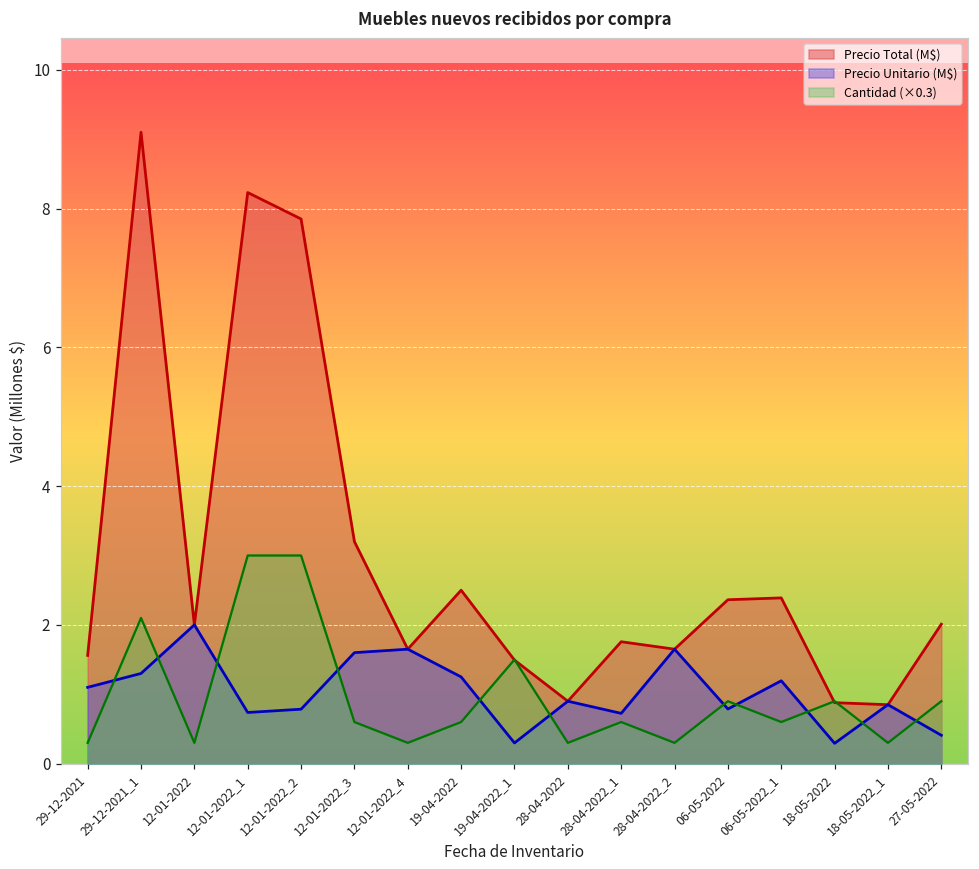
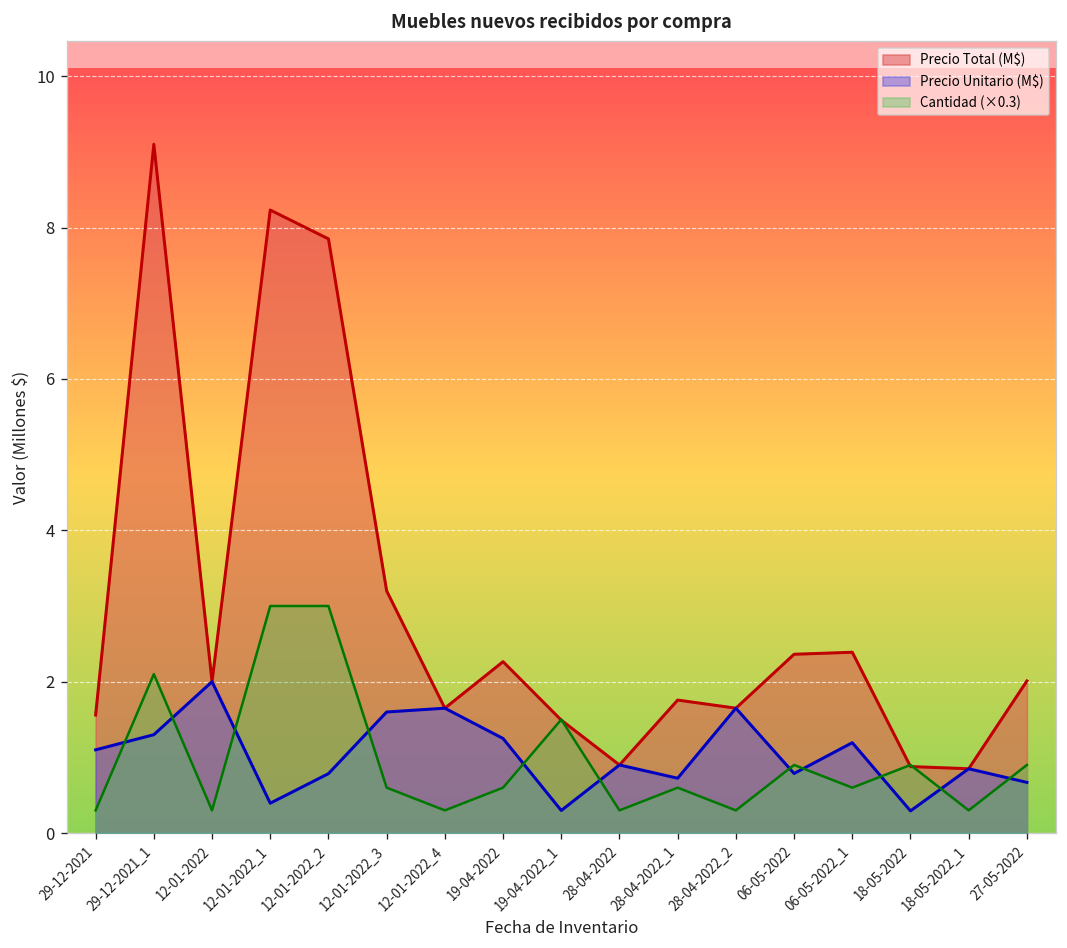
  {
    "Precio Total (M$)": {
      "29-12-2021": 1.6,
      "29-12-2021_1": 9.1,
      "12-01-2022_1": 8.2,
      "12-01-2022_2": 7.9,
      "12-01-2022_3": 3.2,
-     "19-04-2022": 2.5,
+     "19-04-2022": 2.3,
      "28-04-2022_1": 1.8,
      "06-05-2022": 2.4,
      "06-05-2022_1": 2.4,
      "27-05-2022": 2.0
    },
    "Precio Unitario (M$)": {
      "29-12-2021": 1.1,
      "29-12-2021_1": 1.3,
-     "12-01-2022_1": 0.7,
+     "12-01-2022_1": 0.4,
      "12-01-2022_2": 0.8,
      "12-01-2022_3": 1.6,
      "19-04-2022": 1.3,
      "19-04-2022_1": 0.3,
      "28-04-2022_1": 0.7,
      "06-05-2022": 0.8,
      "06-05-2022_1": 1.2,
      "18-05-2022": 0.3,
-     "27-05-2022": 0.4
+     "27-05-2022": 0.7
    },
    "Cantidad (×0.3)": {
      "29-12-2021": 0.3,
      "29-12-2021_1": 2.1,
      "12-01-2022": 0.3,
      "12-01-2022_1": 3.0,
      "12-01-2022_2": 3.0,
      "12-01-2022_3": 0.6,
      "12-01-2022_4": 0.3,
      "19-04-2022": 0.6,
      "28-04-2022": 0.3,
      "28-04-2022_1": 0.6,
      "28-04-2022_2": 0.3,
      "06-05-2022": 0.9,
      "06-05-2022_1": 0.6,
      "18-05-2022_1": 0.3,
      "27-05-2022": 0.9
    }
  }
